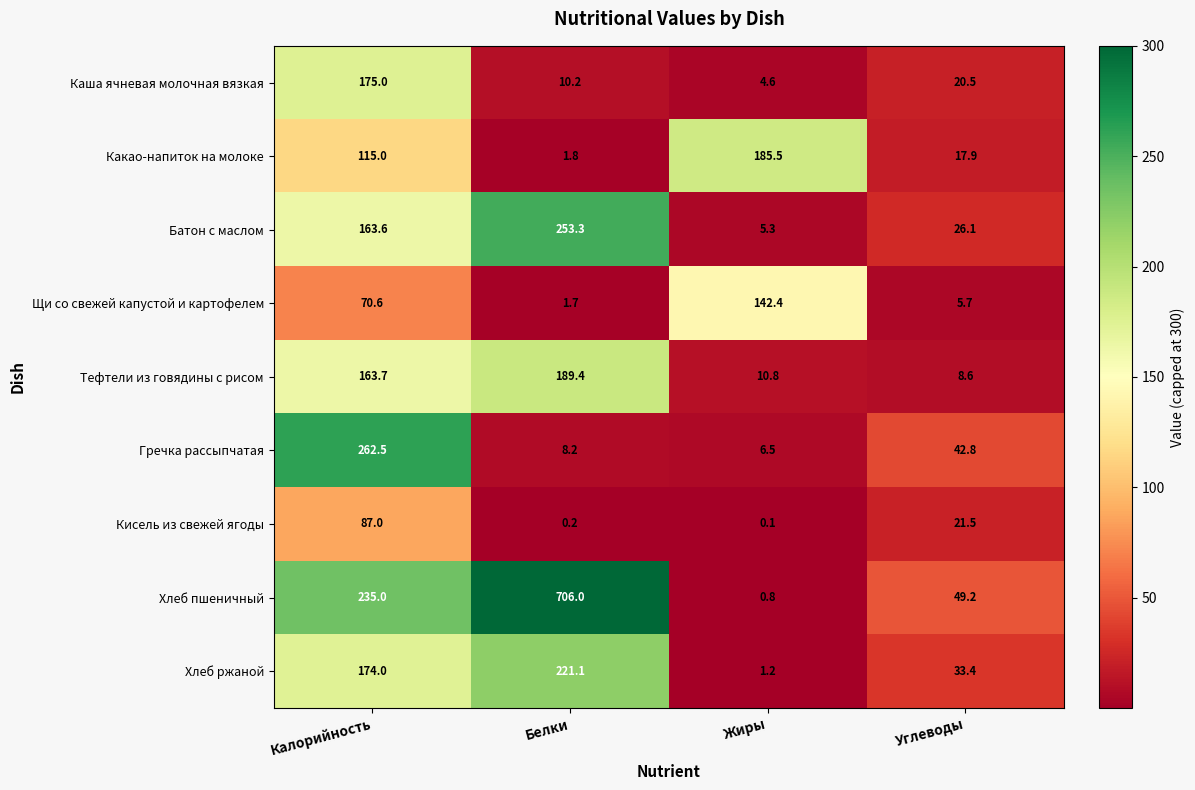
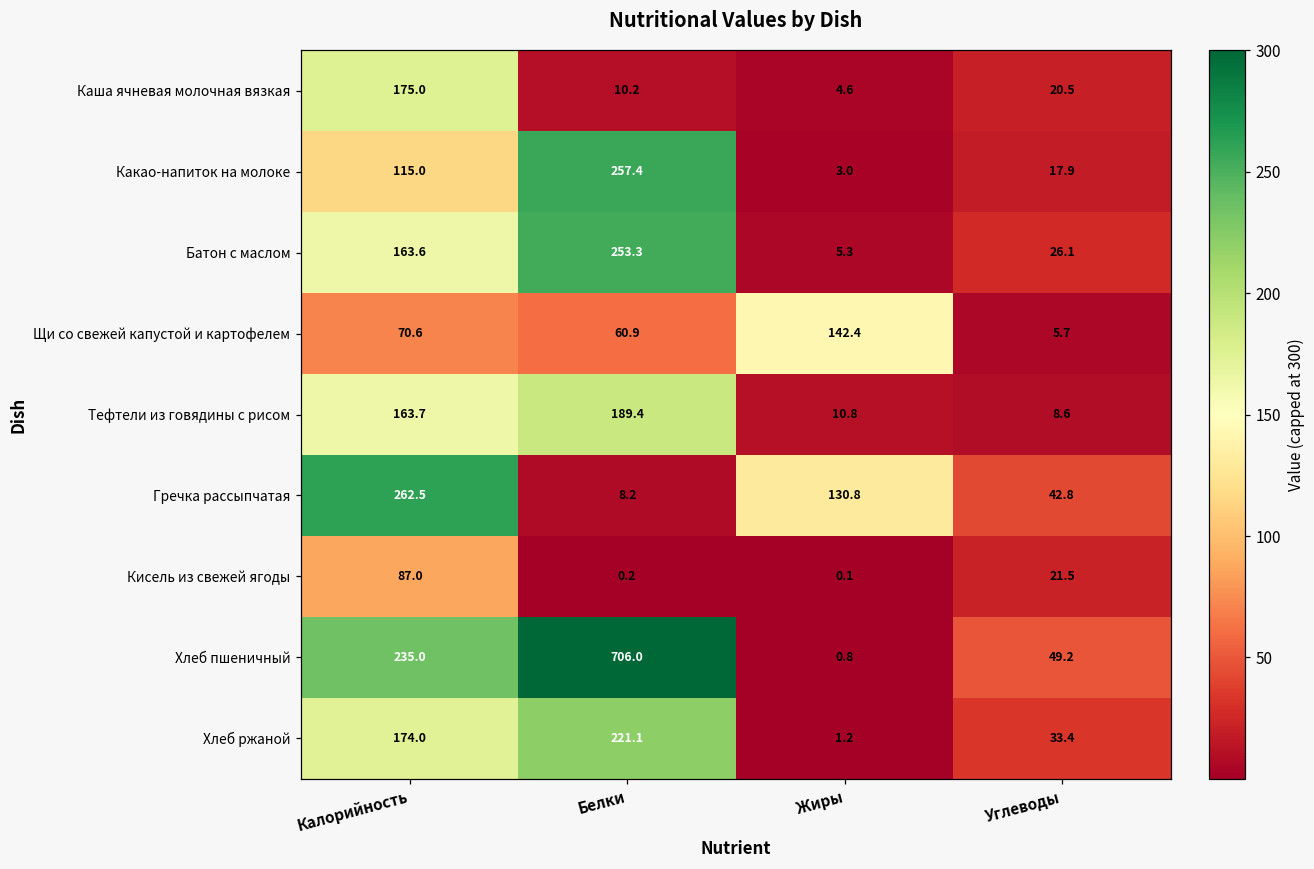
  {
    "Каша ячневая молочная вязкая": {
      "Калорийность": 175.0,
      "Белки": 10.2,
      "Жиры": 4.6,
      "Углеводы": 20.5
    },
    "Какао-напиток на молоке": {
      "Калорийность": 115.0,
-     "Белки": 1.8,
-     "Жиры": 185.5,
+     "Белки": 257.4,
+     "Жиры": 3.0,
      "Углеводы": 17.9
    },
    "Батон с маслом": {
      "Калорийность": 163.6,
      "Белки": 253.3,
      "Жиры": 5.3,
      "Углеводы": 26.1
    },
    "Щи со свежей капустой и картофелем": {
      "Калорийность": 70.6,
-     "Белки": 1.7,
+     "Белки": 60.9,
      "Жиры": 142.4,
      "Углеводы": 5.7
    },
    "Тефтели из говядины с рисом": {
      "Калорийность": 163.7,
      "Белки": 189.4,
      "Жиры": 10.8,
      "Углеводы": 8.6
    },
    "Гречка рассыпчатая": {
      "Калорийность": 262.5,
      "Белки": 8.2,
-     "Жиры": 6.5,
+     "Жиры": 130.8,
      "Углеводы": 42.8
    },
    "Кисель из свежей ягоды": {
      "Калорийность": 87.0,
      "Белки": 0.2,
      "Жиры": 0.1,
      "Углеводы": 21.5
    },
    "Хлеб пшеничный": {
      "Калорийность": 235.0,
      "Белки": 706.0,
      "Жиры": 0.8,
      "Углеводы": 49.2
    },
    "Хлеб ржаной": {
      "Калорийность": 174.0,
      "Белки": 221.1,
      "Жиры": 1.2,
      "Углеводы": 33.4
    }
  }
